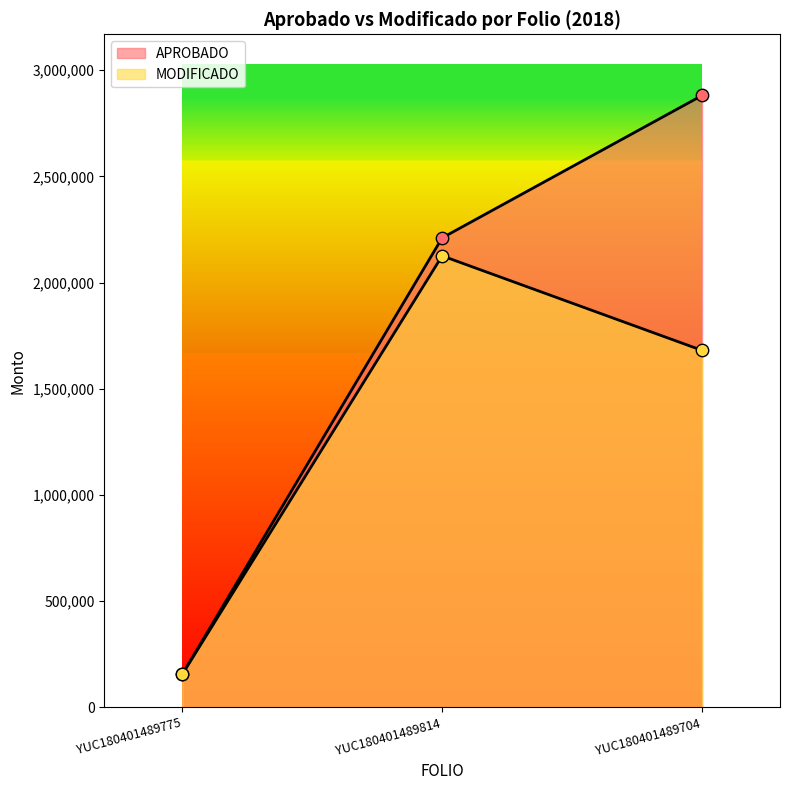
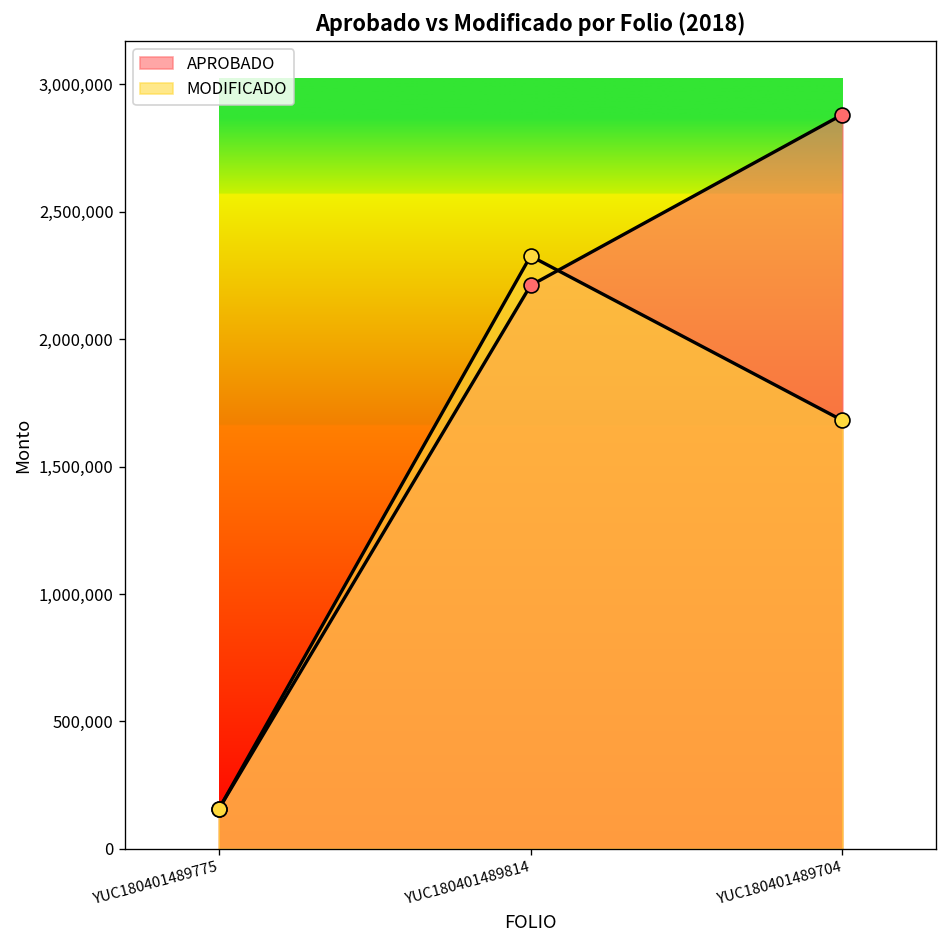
  {
    "APROBADO": {
      "YUC180401489814": "2,210,000",
      "YUC180401489704": "2,880,000"
    },
    "MODIFICADO": {
-     "YUC180401489814": "2,130,000",
+     "YUC180401489814": "2,330,000",
      "YUC180401489704": "1,680,000"
    }
  }
